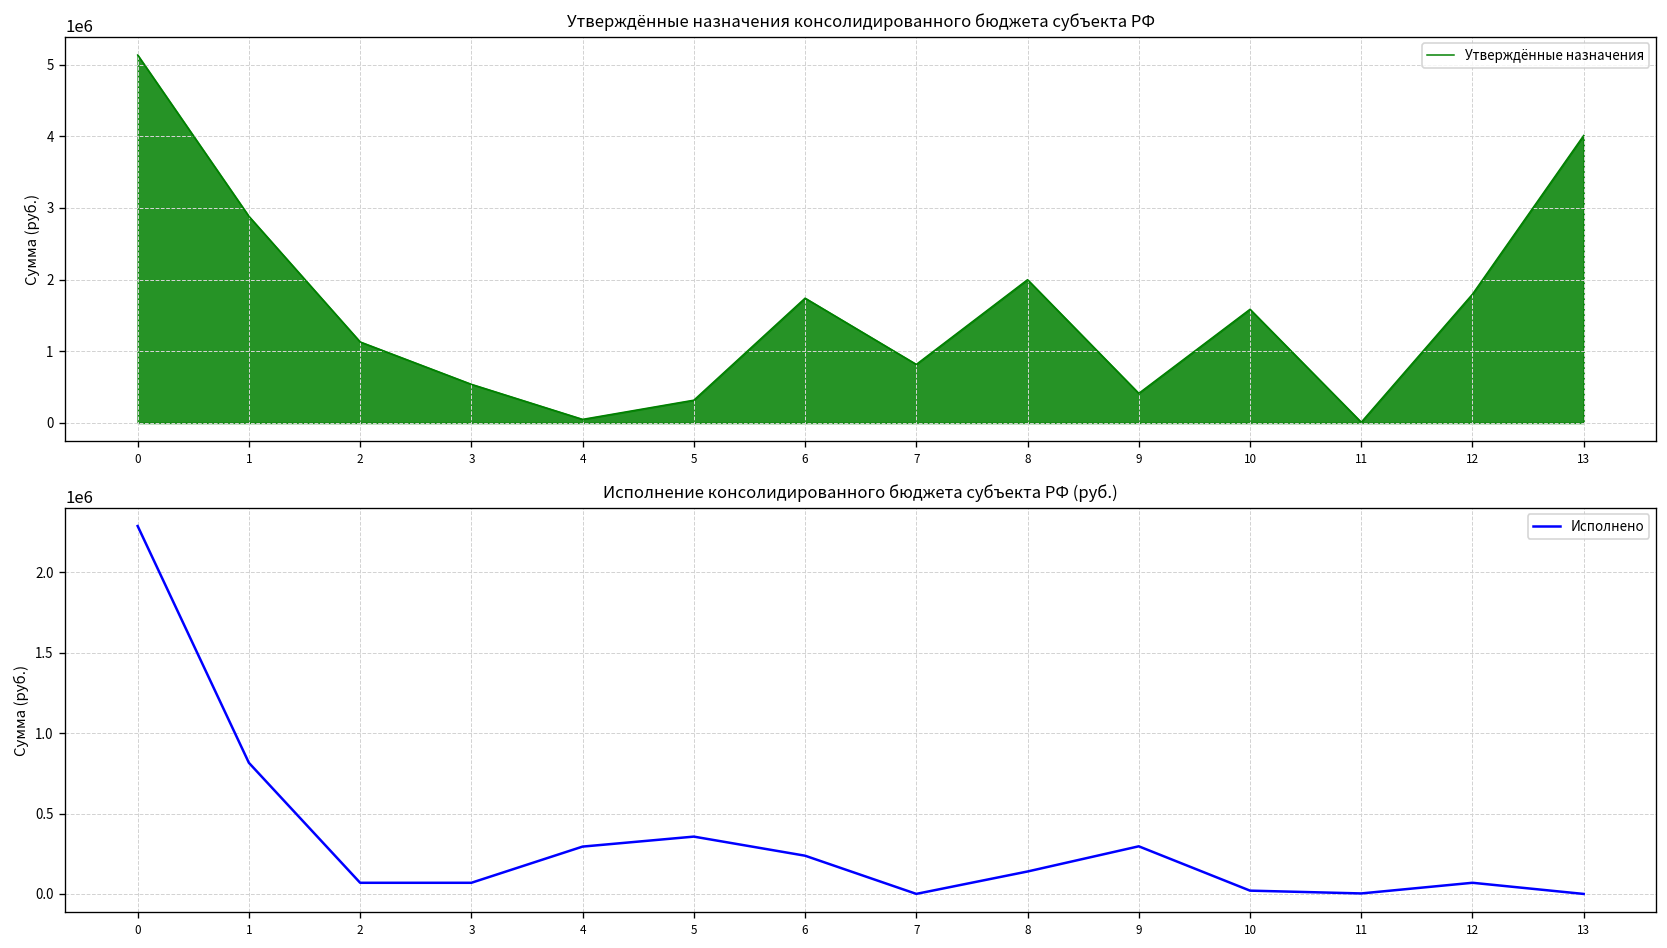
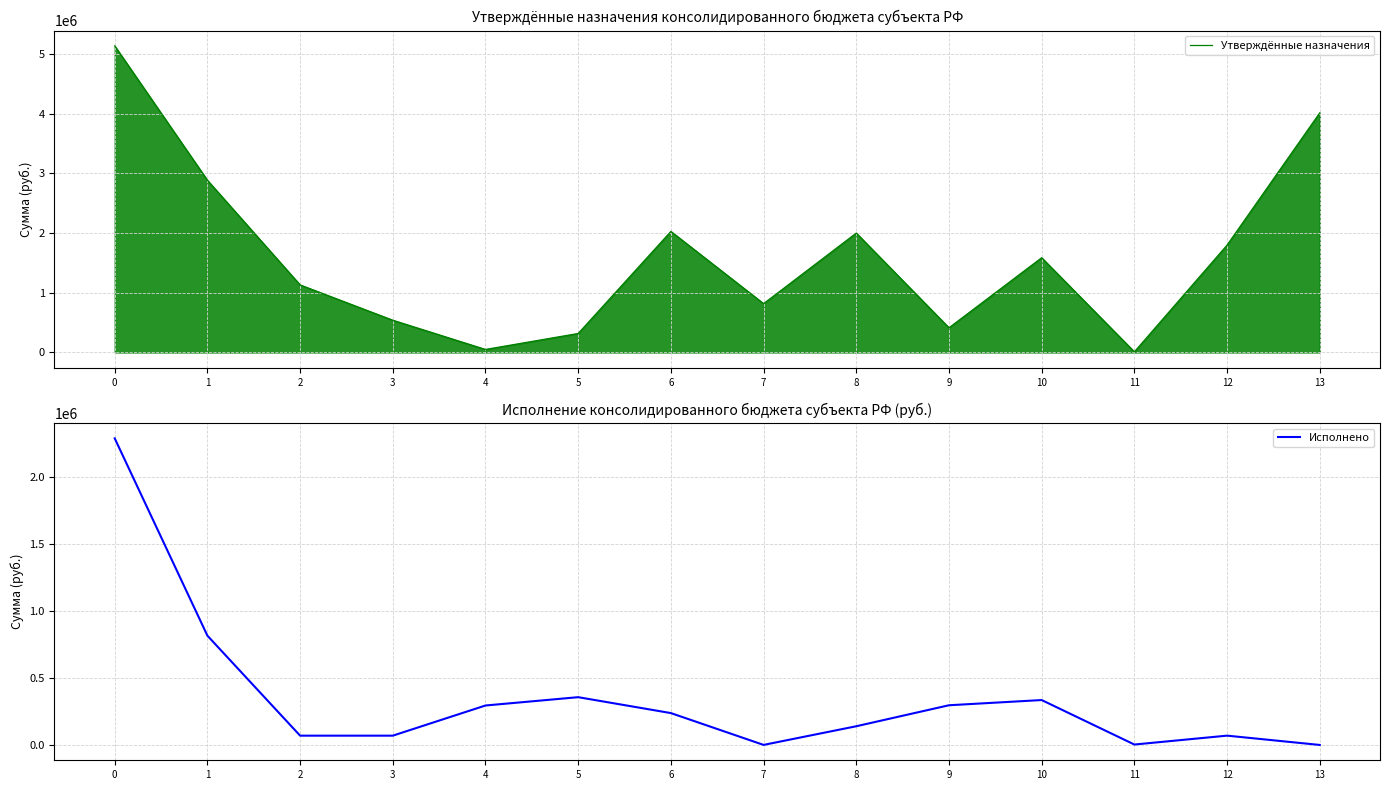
  {
    "Утверждённые назначения консолидированного бюджета субъекта РФ": {
      "0": 5100000,
      "1": 2900000,
      "2": 1100000,
      "3": 500000,
      "4": 100000,
      "5": 300000,
-     "6": 1700000,
+     "6": 2000000,
      "7": 800000,
      "8": 2000000,
      "9": 400000,
      "10": 1600000,
      "11": 0,
      "12": 1800000,
      "13": 4000000
    },
    "Исполнение консолидированного бюджета субъекта РФ (руб.)": {
      "0": 2290000,
      "1": 820000,
      "2": 70000,
      "3": 70000,
      "4": 290000,
      "5": 360000,
      "6": 240000,
      "7": 0,
      "8": 140000,
      "9": 300000,
-     "10": 20000,
+     "10": 340000,
      "11": 0,
      "12": 70000,
      "13": 0
    }
  }
